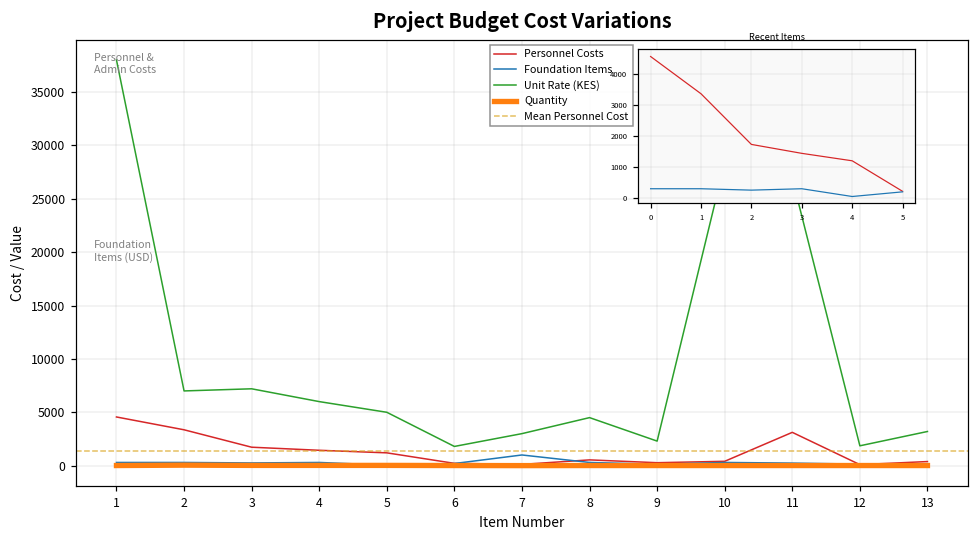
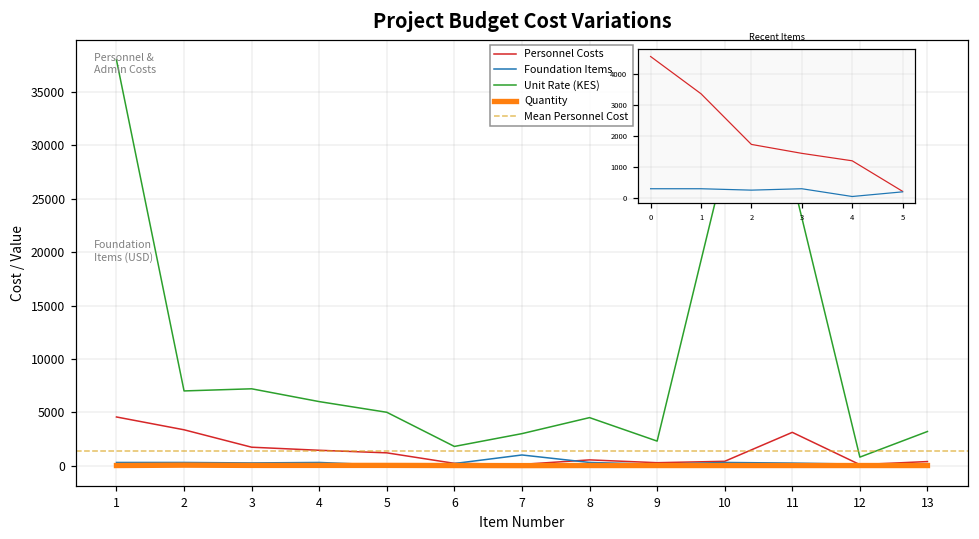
  {
    "Project Budget Cost Variations": {
      "Personnel Costs": {
        "1": 5000,
        "2": 3000,
        "3": 2000,
        "4": 1000,
        "5": 1000,
        "11": 3000,
        "13": 0
      },
      "Foundation Items": {
        "1": 0,
        "4": 0,
        "7": 1000
      },
      "Unit Rate (KES)": {
        "1": 38000,
        "2": 7000,
        "3": 7000,
        "4": 6000,
        "5": 5000,
        "6": 2000,
        "7": 3000,
        "8": 5000,
        "9": 2000,
        "10": 28000,
        "11": 27000,
-       "12": 2000,
+       "12": 1000,
        "13": 3000
      },
      "Quantity": {
        "1": 0,
        "4": 0,
        "8": 0,
        "10": 0
      }
    }
  }
